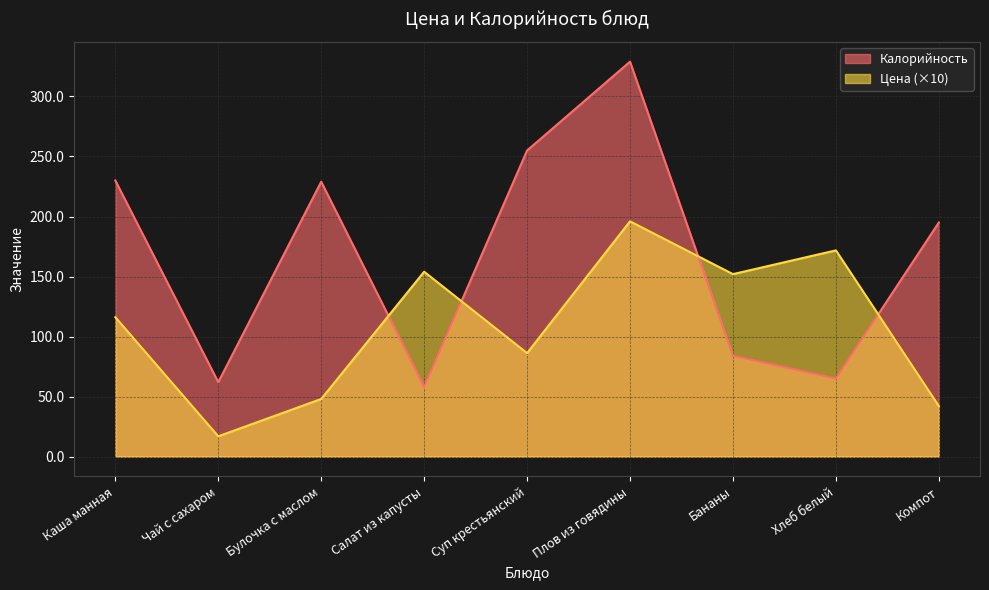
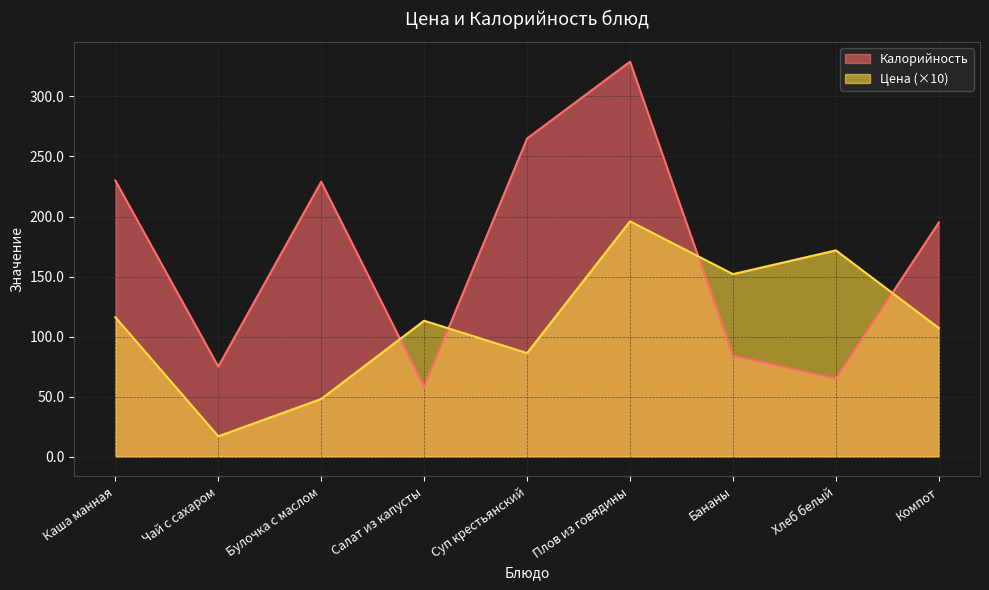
  {
    "Калорийность": {
      "Каша манная": 230,
-     "Чай с сахаром": 62,
+     "Чай с сахаром": 75,
      "Булочка с маслом": 229,
      "Салат из капусты": 58,
-     "Суп крестьянский": 255,
+     "Суп крестьянский": 265,
      "Плов из говядины": 329,
      "Бананы": 84,
      "Хлеб белый": 65,
      "Компот": 195
    },
    "Цена (×10)": {
      "Каша манная": 116,
      "Чай с сахаром": 17,
      "Булочка с маслом": 48,
-     "Салат из капусты": 154,
+     "Салат из капусты": 113,
      "Суп крестьянский": 86,
      "Плов из говядины": 196,
      "Бананы": 152,
      "Хлеб белый": 172,
-     "Компот": 42
+     "Компот": 107
    }
  }
